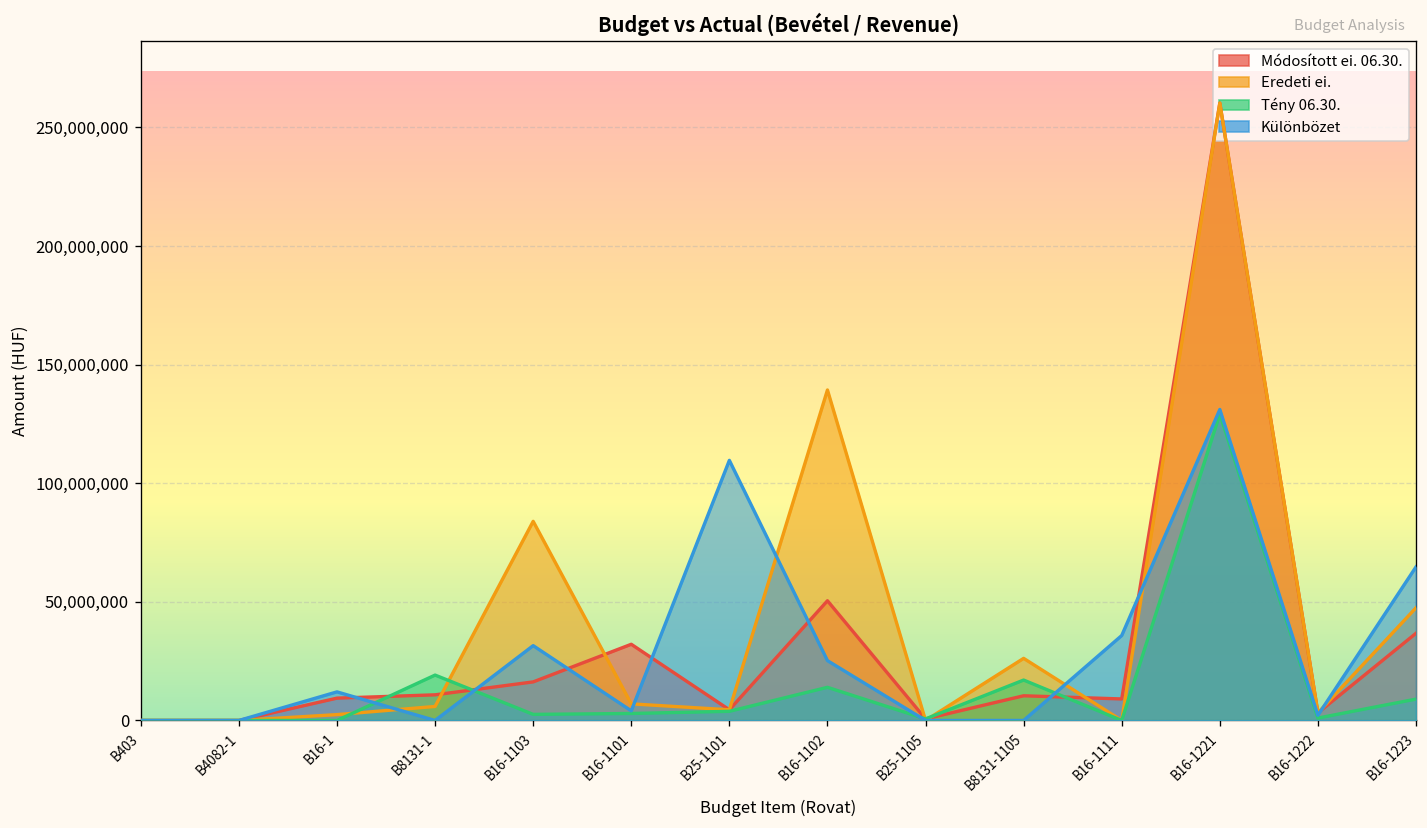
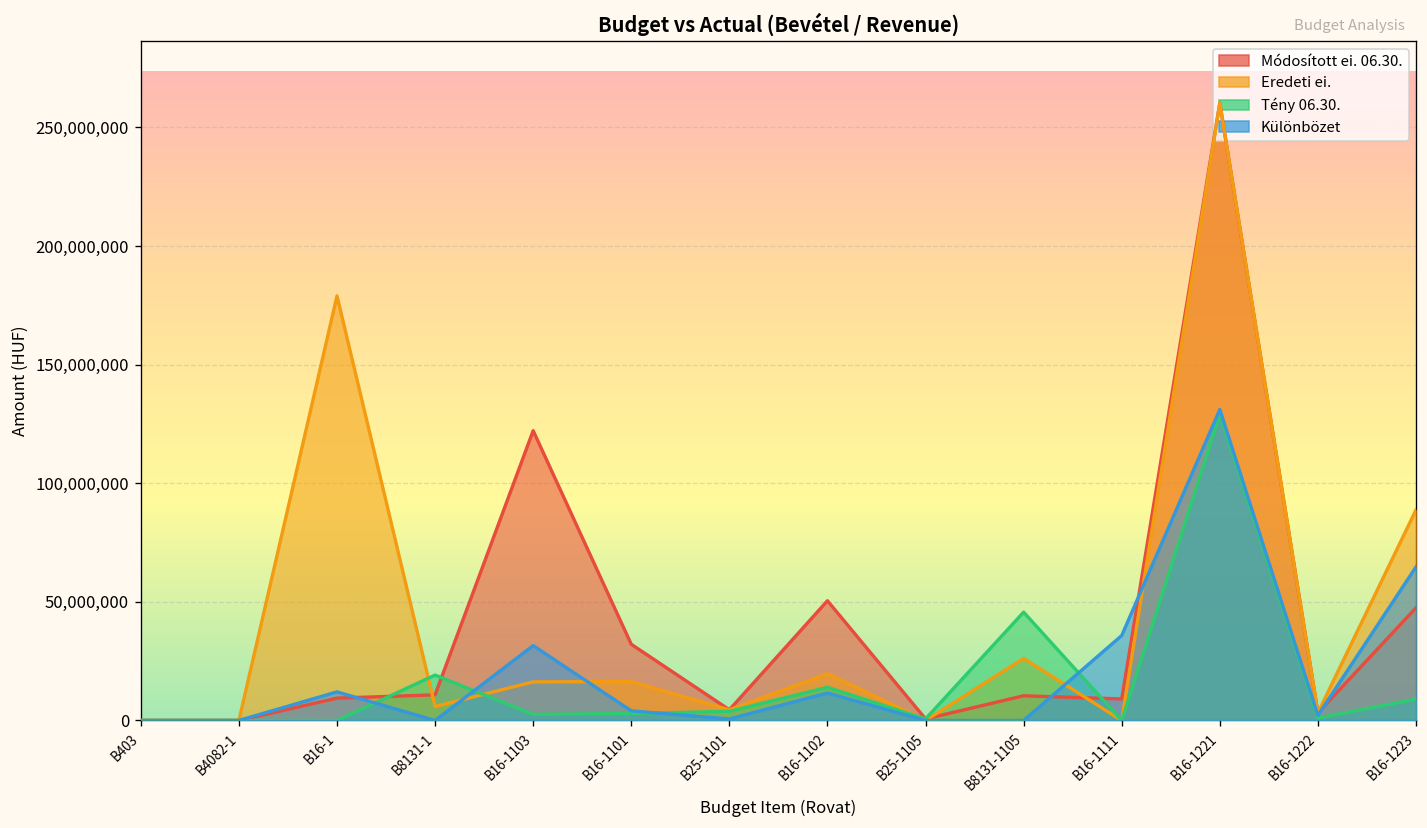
  {
    "Módosított ei. 06.30.": {
      "B16-1": "9,000,000",
      "B8131-1": "11,000,000",
-     "B16-1103": "16,000,000",
+     "B16-1103": "122,000,000",
      "B16-1101": "32,000,000",
      "B16-1102": "50,000,000",
      "B8131-1105": "10,000,000",
      "B16-1111": "9,000,000",
-     "B16-1223": "37,000,000"
+     "B16-1223": "48,000,000"
    },
    "Eredeti ei.": {
-     "B16-1": "2,000,000",
+     "B16-1": "179,000,000",
      "B8131-1": "6,000,000",
-     "B16-1103": "84,000,000",
-     "B16-1101": "7,000,000",
-     "B16-1102": "139,000,000",
+     "B16-1103": "16,000,000",
+     "B16-1101": "16,000,000",
+     "B16-1102": "20,000,000",
      "B8131-1105": "26,000,000",
-     "B16-1223": "48,000,000"
+     "B16-1223": "89,000,000"
    },
    "Tény 06.30.": {
      "B16-1": "0",
      "B8131-1": "19,000,000",
      "B16-1103": "3,000,000",
      "B16-1102": "14,000,000",
-     "B8131-1105": "17,000,000",
+     "B8131-1105": "46,000,000",
      "B16-1221": "129,000,000",
      "B16-1223": "9,000,000"
    },
    "Különbözet": {
      "B16-1": "12,000,000",
      "B8131-1": "0",
      "B16-1103": "32,000,000",
-     "B25-1101": "110,000,000",
-     "B16-1102": "25,000,000",
+     "B25-1101": "1,000,000",
+     "B16-1102": "12,000,000",
      "B8131-1105": "0",
      "B16-1111": "36,000,000",
      "B16-1221": "131,000,000",
      "B16-1223": "65,000,000"
    }
  }
